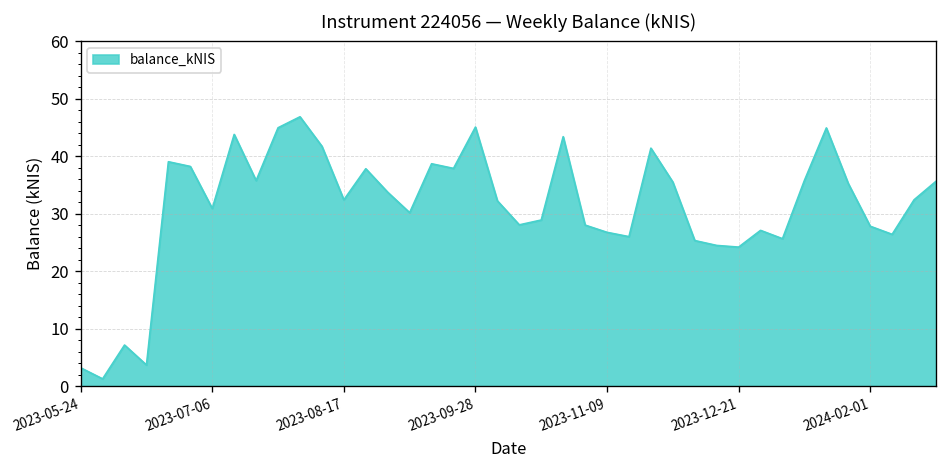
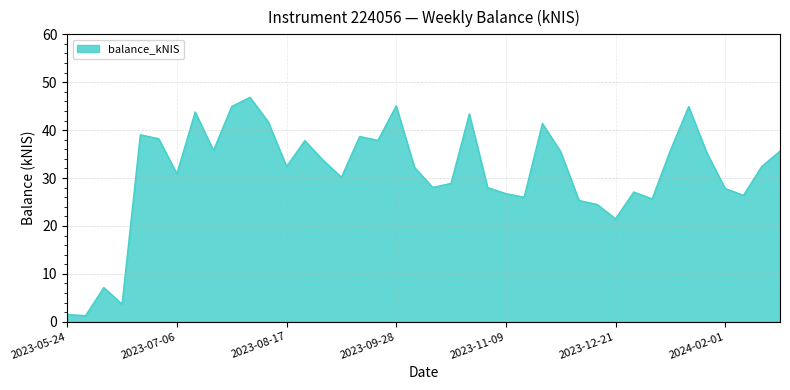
  {
-   "2023-05-24": 3,
+   "2023-05-24": 2,
    "2023-07-06": 31,
    "2023-08-17": 32,
    "2023-09-28": 45,
    "2023-11-09": 27,
-   "2023-12-21": 24,
+   "2023-12-21": 22,
    "2024-02-01": 28
  }
